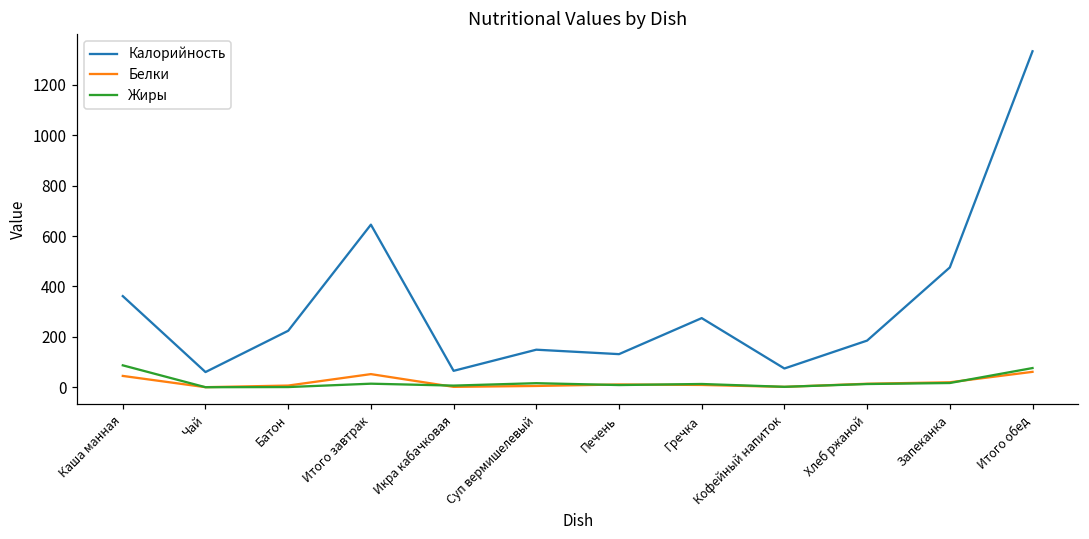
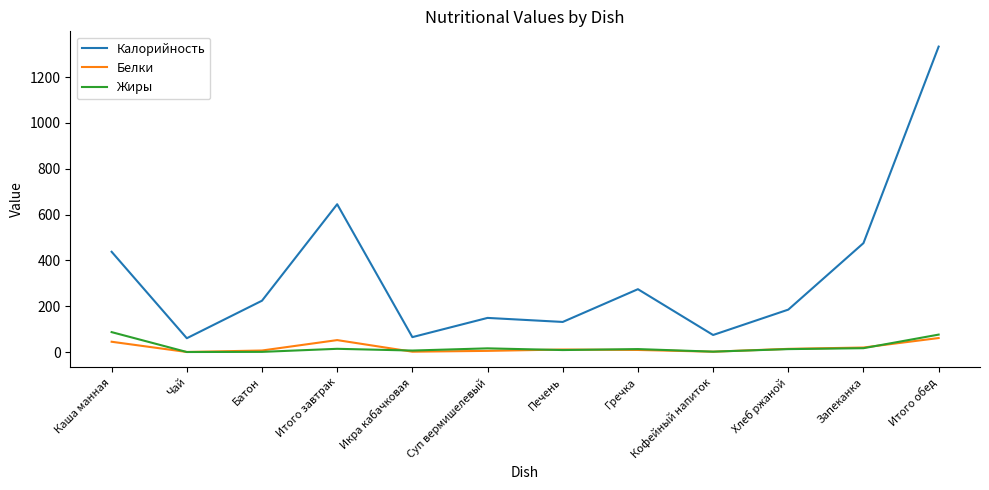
  {
    "Калорийность": {
-     "Каша манная": 360,
+     "Каша манная": 440,
      "Чай": 60,
      "Батон": 220,
      "Итого завтрак": 650,
      "Икра кабачковая": 70,
      "Суп вермишелевый": 150,
      "Печень": 130,
      "Гречка": 270,
      "Кофейный напиток": 70,
      "Хлеб ржаной": 190,
      "Запеканка": 480,
      "Итого обед": 1330
    },
    "Белки": {
      "Каша манная": 40,
      "Итого завтрак": 50,
      "Суп вермишелевый": 10,
      "Итого обед": 60
    },
    "Жиры": {
      "Каша манная": 90,
      "Итого завтрак": 10,
      "Суп вермишелевый": 20,
      "Итого обед": 80
    }
  }
